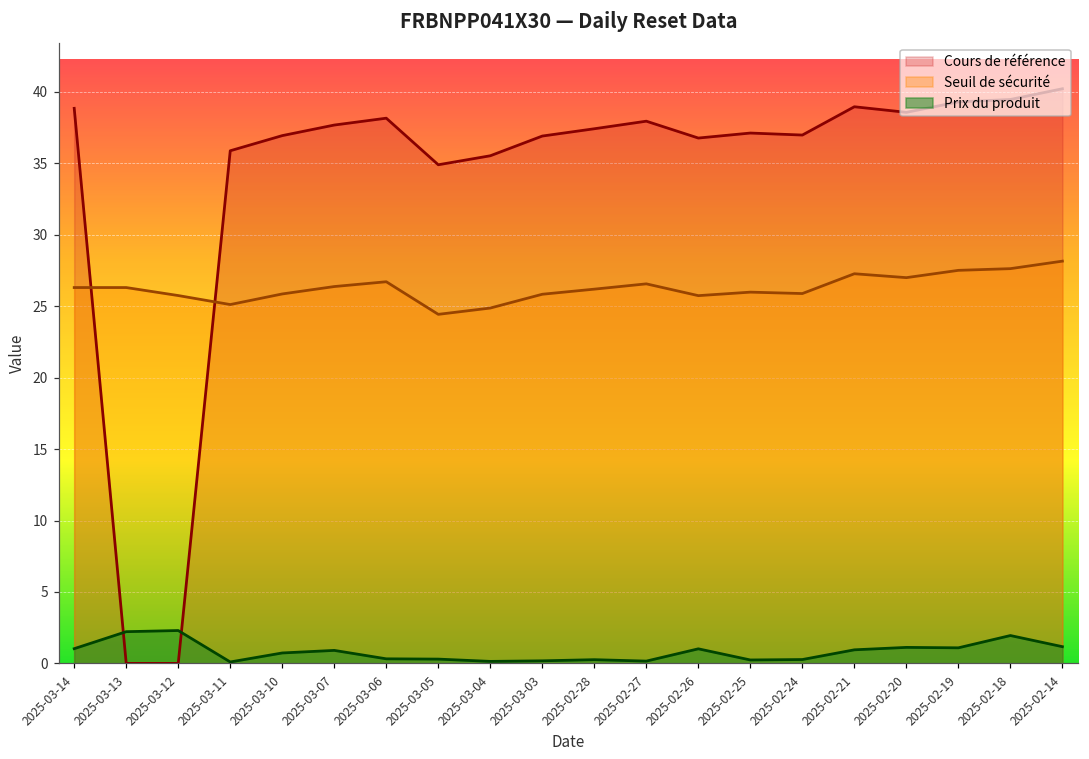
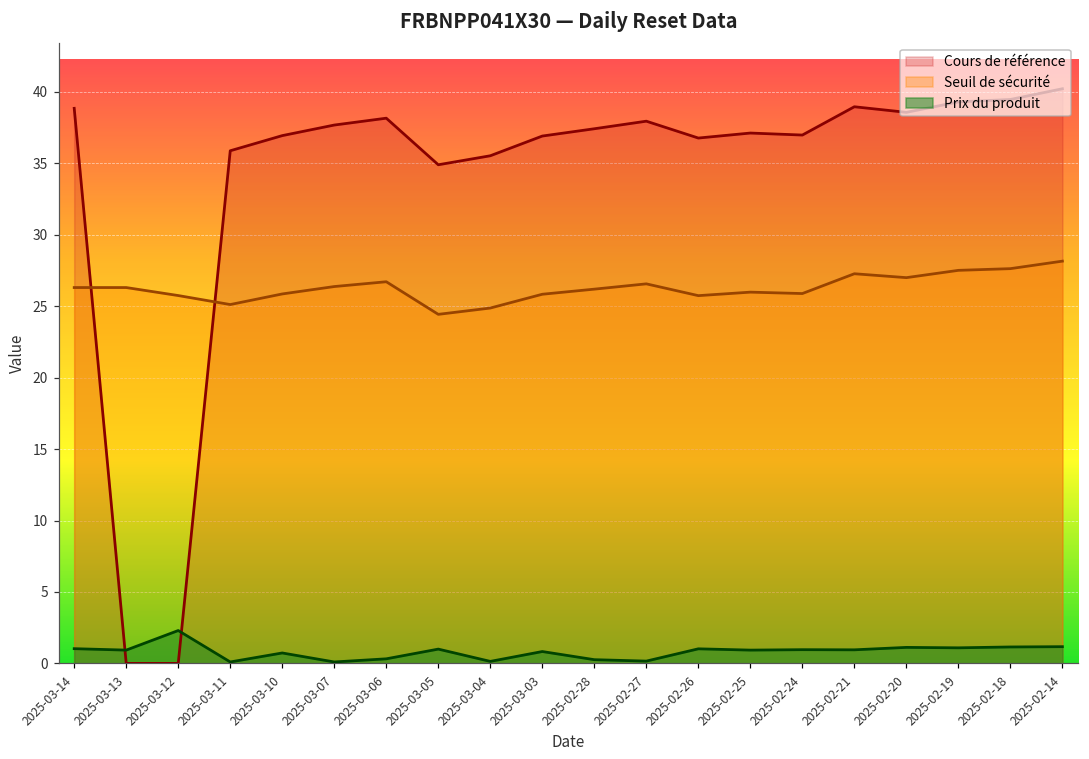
  {
    "Prix du produit": {
      "2025-03-14": 1.0,
-     "2025-03-13": 2.2,
+     "2025-03-13": 0.9,
      "2025-03-12": 2.3,
      "2025-03-11": 0.1,
      "2025-03-10": 0.7,
-     "2025-03-07": 0.9,
+     "2025-03-07": 0.1,
      "2025-03-06": 0.3,
-     "2025-03-05": 0.3,
+     "2025-03-05": 1.0,
      "2025-03-04": 0.1,
-     "2025-03-03": 0.2,
+     "2025-03-03": 0.8,
      "2025-02-28": 0.3,
      "2025-02-27": 0.2,
      "2025-02-26": 1.0,
-     "2025-02-25": 0.2,
-     "2025-02-24": 0.3,
+     "2025-02-25": 0.9,
+     "2025-02-24": 1.0,
      "2025-02-21": 1.0,
      "2025-02-20": 1.1,
      "2025-02-19": 1.1,
-     "2025-02-18": 2.0,
+     "2025-02-18": 1.2,
      "2025-02-14": 1.2
    }
  }
